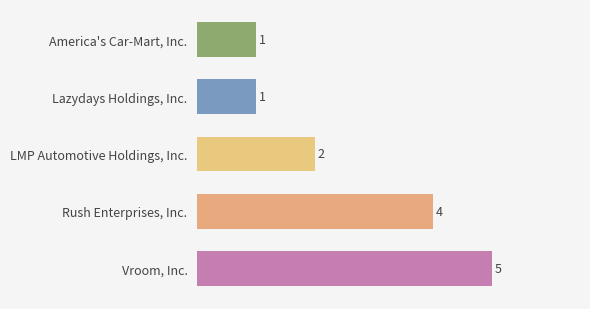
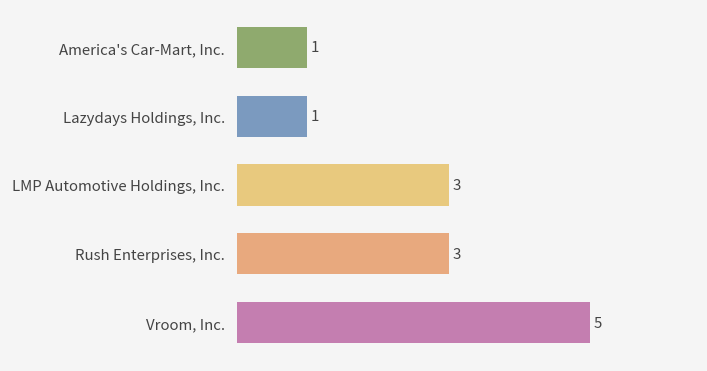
  {
    "America's Car-Mart, Inc.": 1,
    "Lazydays Holdings, Inc.": 1,
-   "LMP Automotive Holdings, Inc.": 2,
-   "Rush Enterprises, Inc.": 4,
+   "LMP Automotive Holdings, Inc.": 3,
+   "Rush Enterprises, Inc.": 3,
    "Vroom, Inc.": 5
  }
